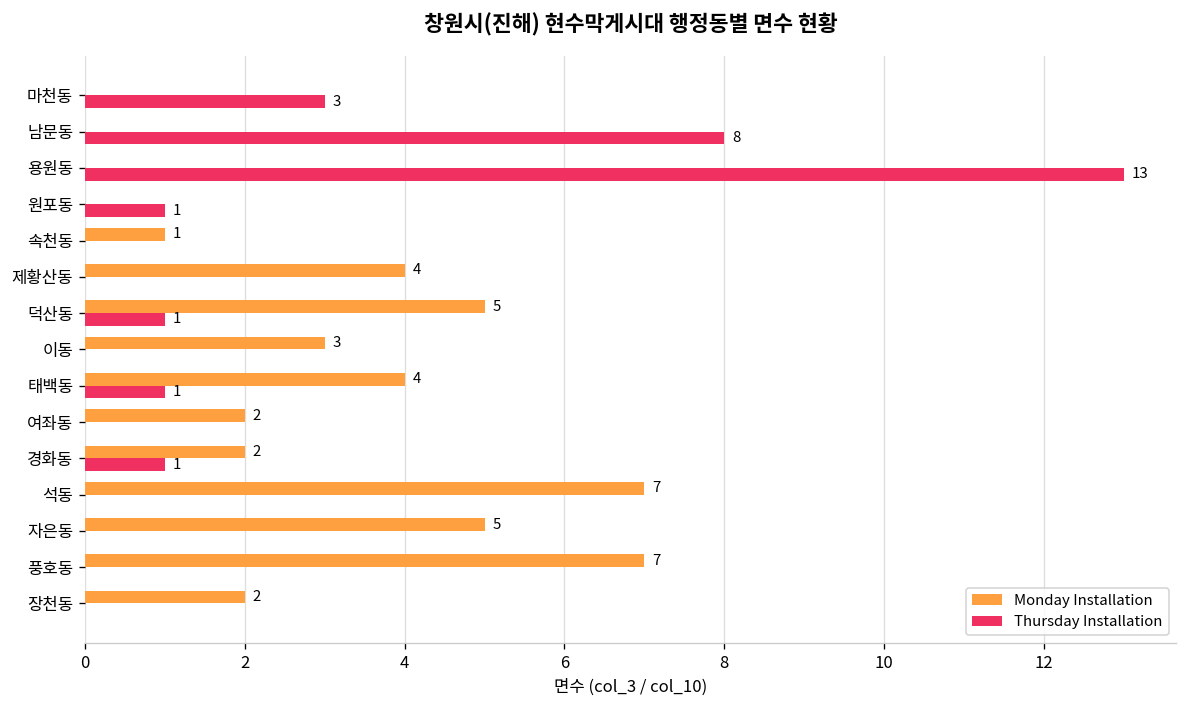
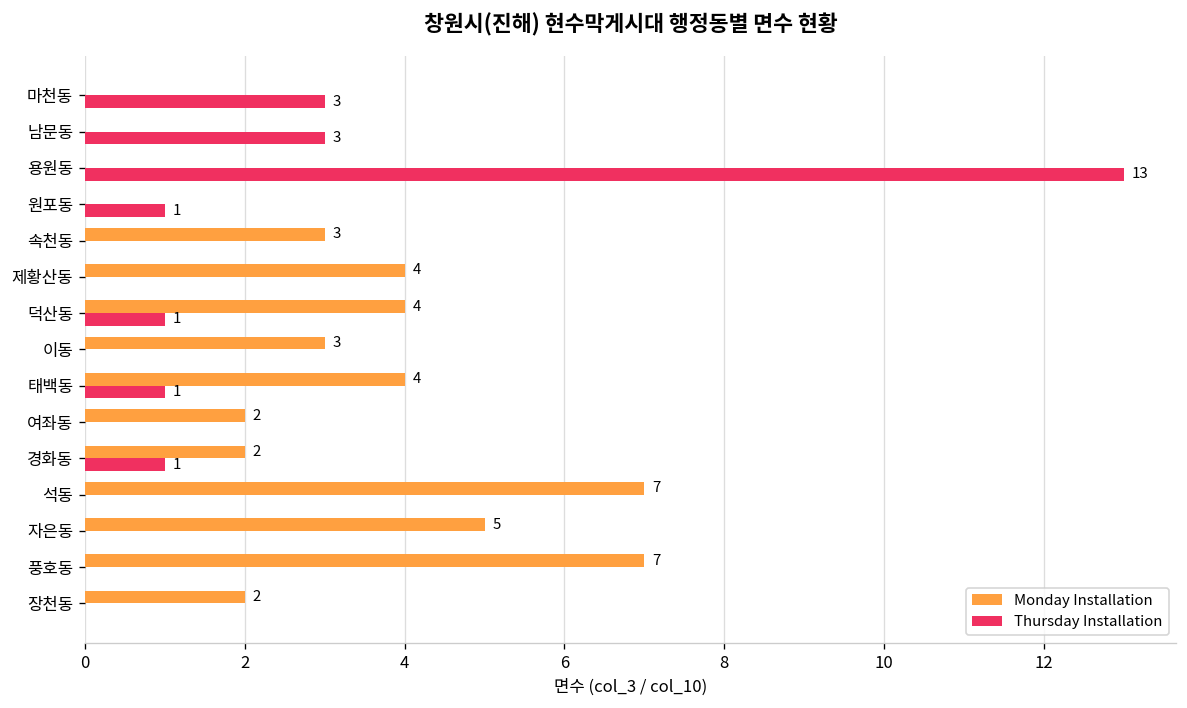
  {
    "Monday Installation": {
-     "속천동": 1,
+     "속천동": 3,
      "제황산동": 4,
-     "덕산동": 5,
+     "덕산동": 4,
      "이동": 3,
      "태백동": 4,
      "여좌동": 2,
      "경화동": 2,
      "석동": 7,
      "자은동": 5,
      "풍호동": 7,
      "장천동": 2
    },
    "Thursday Installation": {
      "마천동": 3,
-     "남문동": 8,
+     "남문동": 3,
      "용원동": 13,
      "원포동": 1,
      "덕산동": 1,
      "태백동": 1,
      "경화동": 1
    }
  }
